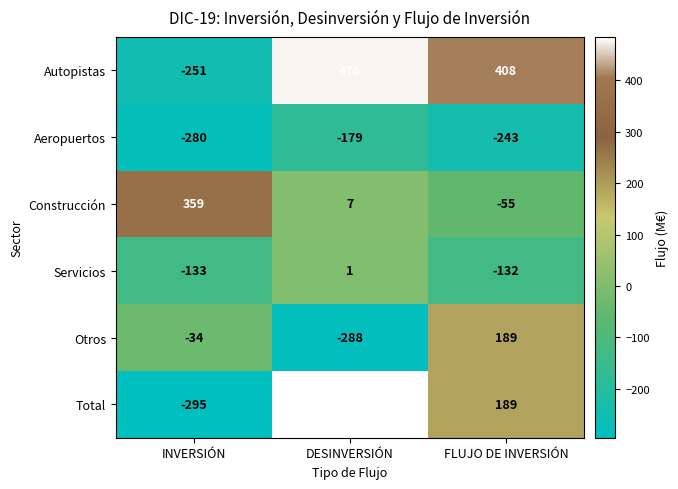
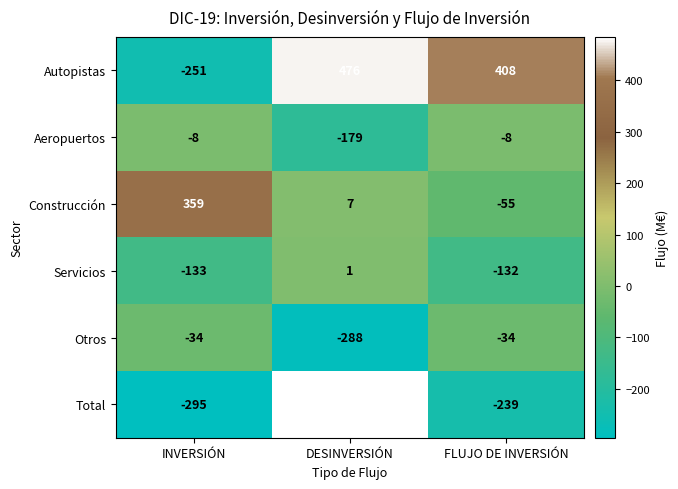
  {
    "Autopistas": {
      "INVERSIÓN": -251,
      "FLUJO DE INVERSIÓN": 408
    },
    "Aeropuertos": {
-     "INVERSIÓN": -280,
+     "INVERSIÓN": -8,
      "DESINVERSIÓN": -179,
-     "FLUJO DE INVERSIÓN": -243
+     "FLUJO DE INVERSIÓN": -8
    },
    "Construcción": {
      "INVERSIÓN": 359,
      "DESINVERSIÓN": 7,
      "FLUJO DE INVERSIÓN": -55
    },
    "Servicios": {
      "INVERSIÓN": -133,
      "DESINVERSIÓN": 1,
      "FLUJO DE INVERSIÓN": -132
    },
    "Otros": {
      "INVERSIÓN": -34,
      "DESINVERSIÓN": -288,
-     "FLUJO DE INVERSIÓN": 189
+     "FLUJO DE INVERSIÓN": -34
    },
    "Total": {
      "INVERSIÓN": -295,
-     "FLUJO DE INVERSIÓN": 189
+     "FLUJO DE INVERSIÓN": -239
    }
  }
